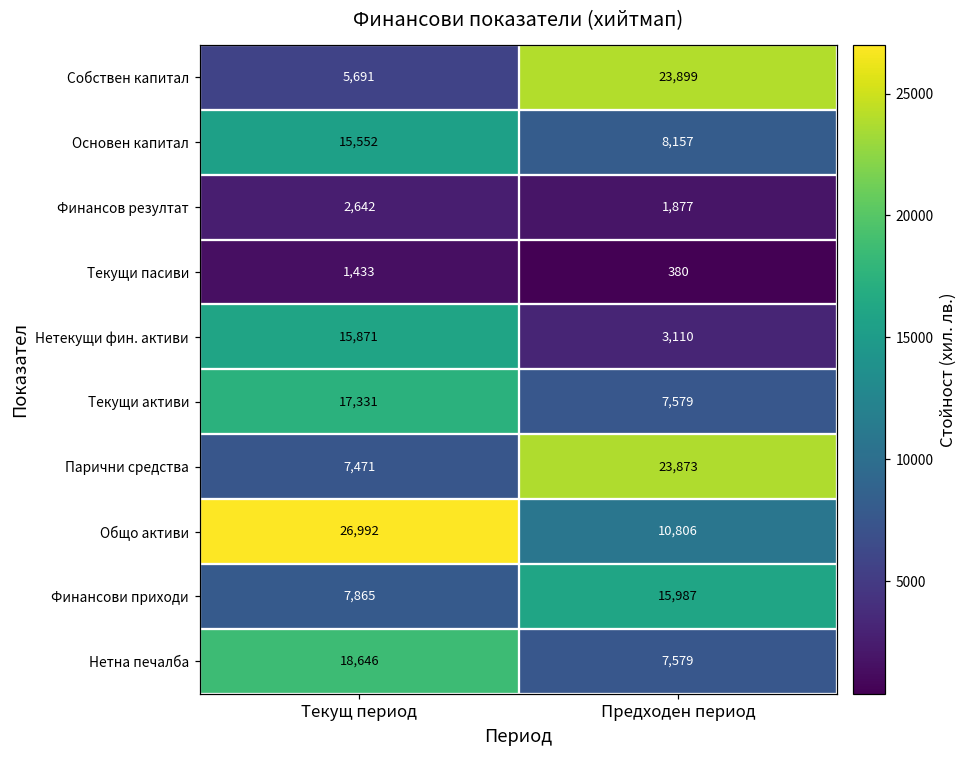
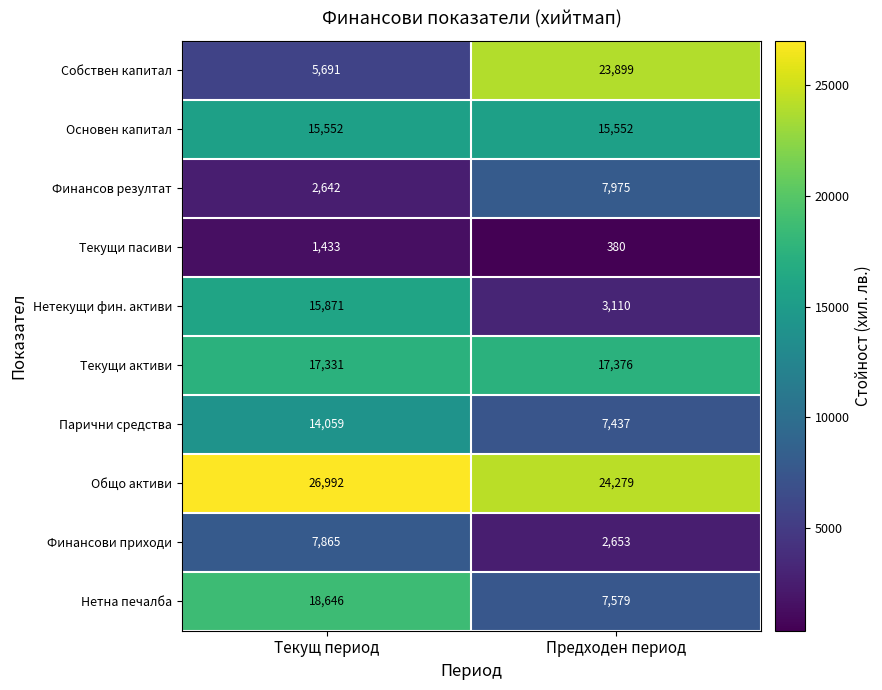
  {
    "Собствен капитал": {
      "Текущ период": "5,691",
      "Предходен период": "23,899"
    },
    "Основен капитал": {
      "Текущ период": "15,552",
-     "Предходен период": "8,157"
+     "Предходен период": "15,552"
    },
    "Финансов резултат": {
      "Текущ период": "2,642",
-     "Предходен период": "1,877"
+     "Предходен период": "7,975"
    },
    "Текущи пасиви": {
      "Текущ период": "1,433",
      "Предходен период": "380"
    },
    "Нетекущи фин. активи": {
      "Текущ период": "15,871",
      "Предходен период": "3,110"
    },
    "Текущи активи": {
      "Текущ период": "17,331",
-     "Предходен период": "7,579"
+     "Предходен период": "17,376"
    },
    "Парични средства": {
-     "Текущ период": "7,471",
-     "Предходен период": "23,873"
+     "Текущ период": "14,059",
+     "Предходен период": "7,437"
    },
    "Общо активи": {
      "Текущ период": "26,992",
-     "Предходен период": "10,806"
+     "Предходен период": "24,279"
    },
    "Финансови приходи": {
      "Текущ период": "7,865",
-     "Предходен период": "15,987"
+     "Предходен период": "2,653"
    },
    "Нетна печалба": {
      "Текущ период": "18,646",
      "Предходен период": "7,579"
    }
  }
